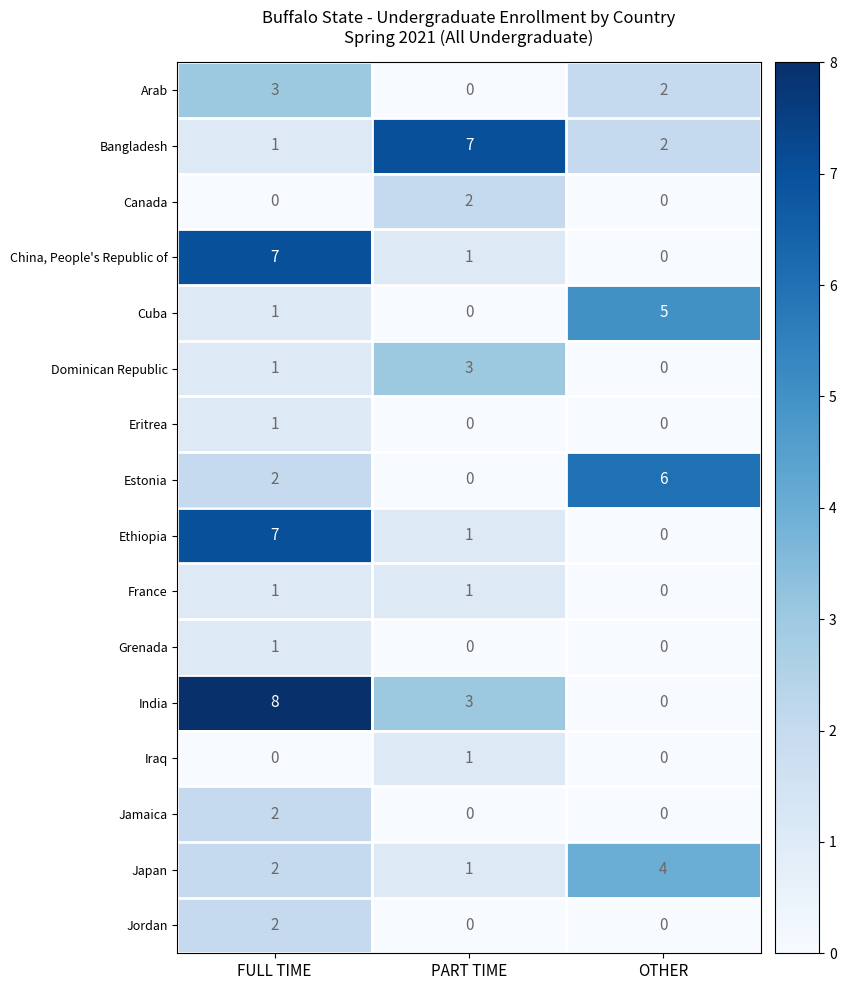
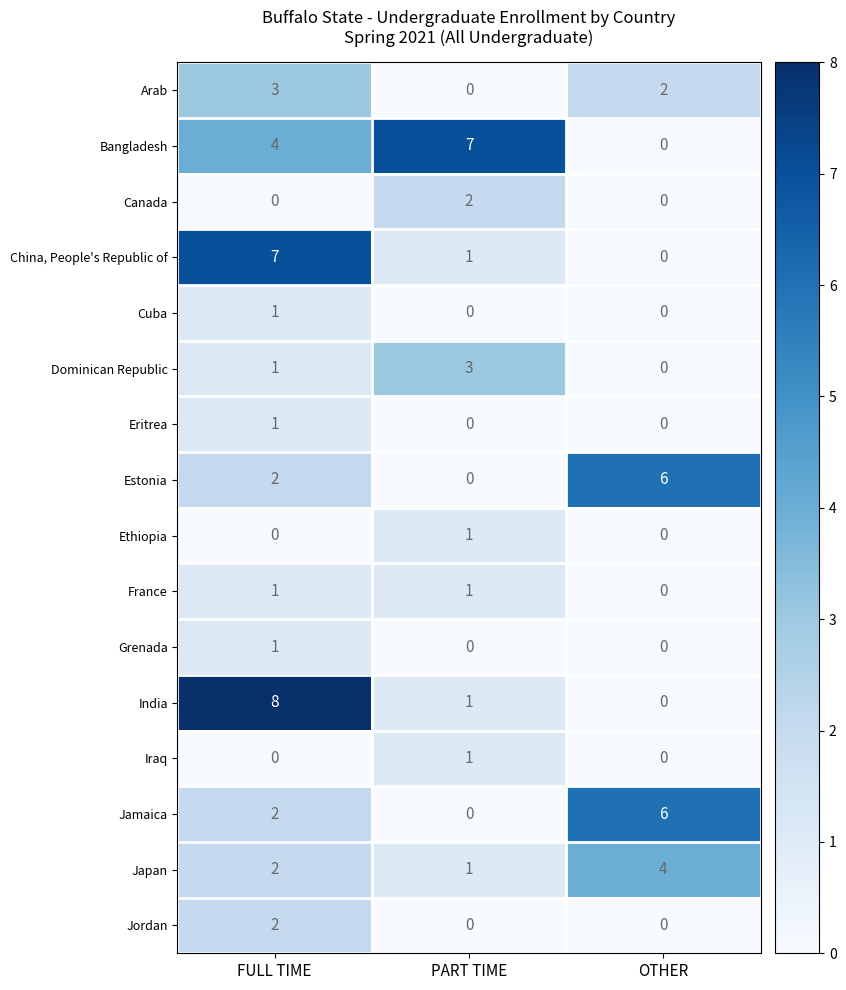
  {
    "Arab": {
      "FULL TIME": 3,
      "PART TIME": 0,
      "OTHER": 2
    },
    "Bangladesh": {
-     "FULL TIME": 1,
+     "FULL TIME": 4,
      "PART TIME": 7,
-     "OTHER": 2
+     "OTHER": 0
    },
    "Canada": {
      "FULL TIME": 0,
      "PART TIME": 2,
      "OTHER": 0
    },
    "China, People's Republic of": {
      "FULL TIME": 7,
      "PART TIME": 1,
      "OTHER": 0
    },
    "Cuba": {
      "FULL TIME": 1,
      "PART TIME": 0,
-     "OTHER": 5
+     "OTHER": 0
    },
    "Dominican Republic": {
      "FULL TIME": 1,
      "PART TIME": 3,
      "OTHER": 0
    },
    "Eritrea": {
      "FULL TIME": 1,
      "PART TIME": 0,
      "OTHER": 0
    },
    "Estonia": {
      "FULL TIME": 2,
      "PART TIME": 0,
      "OTHER": 6
    },
    "Ethiopia": {
-     "FULL TIME": 7,
+     "FULL TIME": 0,
      "PART TIME": 1,
      "OTHER": 0
    },
    "France": {
      "FULL TIME": 1,
      "PART TIME": 1,
      "OTHER": 0
    },
    "Grenada": {
      "FULL TIME": 1,
      "PART TIME": 0,
      "OTHER": 0
    },
    "India": {
      "FULL TIME": 8,
-     "PART TIME": 3,
+     "PART TIME": 1,
      "OTHER": 0
    },
    "Iraq": {
      "FULL TIME": 0,
      "PART TIME": 1,
      "OTHER": 0
    },
    "Jamaica": {
      "FULL TIME": 2,
      "PART TIME": 0,
-     "OTHER": 0
+     "OTHER": 6
    },
    "Japan": {
      "FULL TIME": 2,
      "PART TIME": 1,
      "OTHER": 4
    },
    "Jordan": {
      "FULL TIME": 2,
      "PART TIME": 0,
      "OTHER": 0
    }
  }
